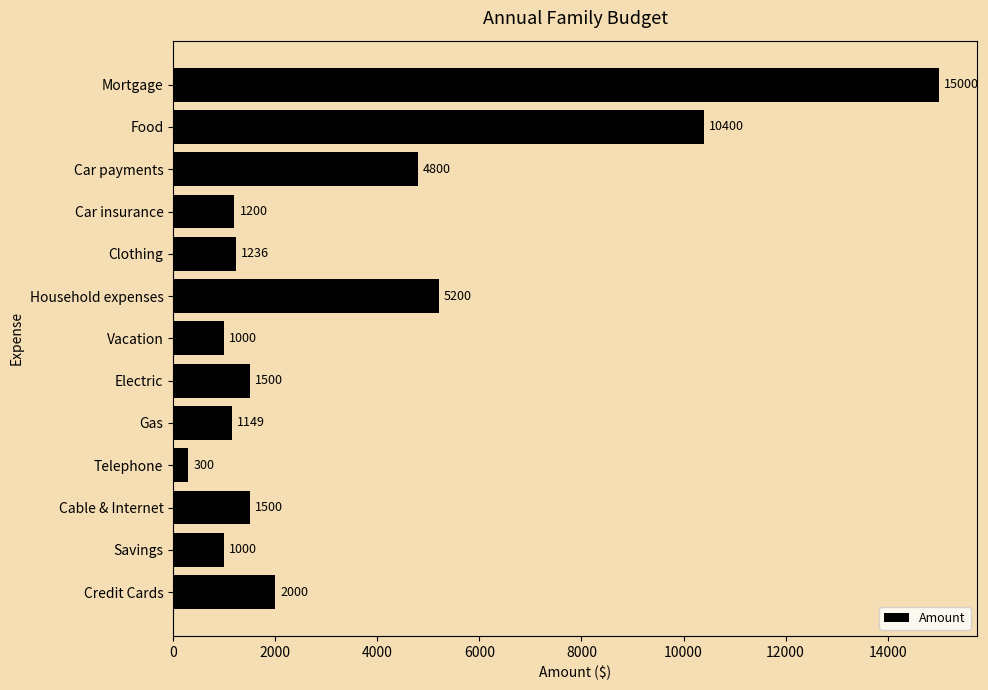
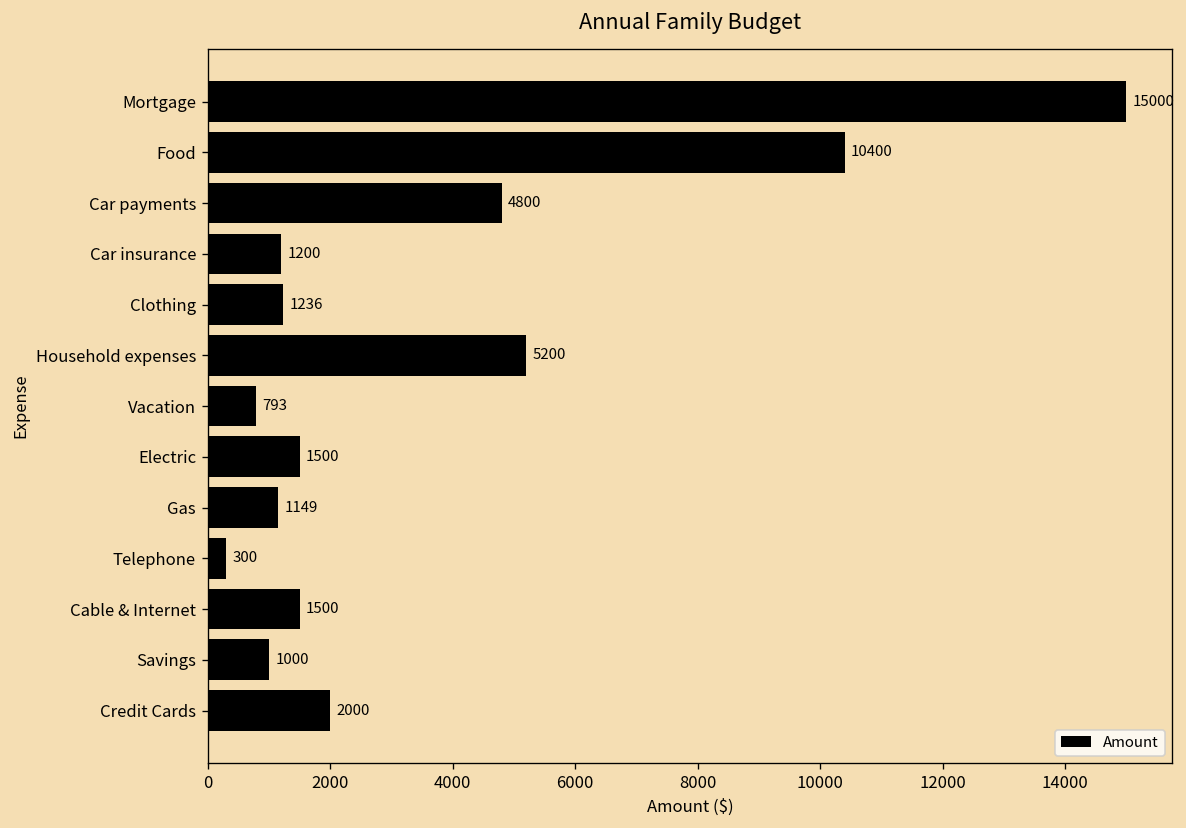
  {
    "Mortgage": 15000,
    "Food": 10400,
    "Car payments": 4800,
    "Car insurance": 1200,
    "Clothing": 1236,
    "Household expenses": 5200,
-   "Vacation": 1000,
+   "Vacation": 793,
    "Electric": 1500,
    "Gas": 1149,
    "Telephone": 300,
    "Cable & Internet": 1500,
    "Savings": 1000,
    "Credit Cards": 2000
  }
